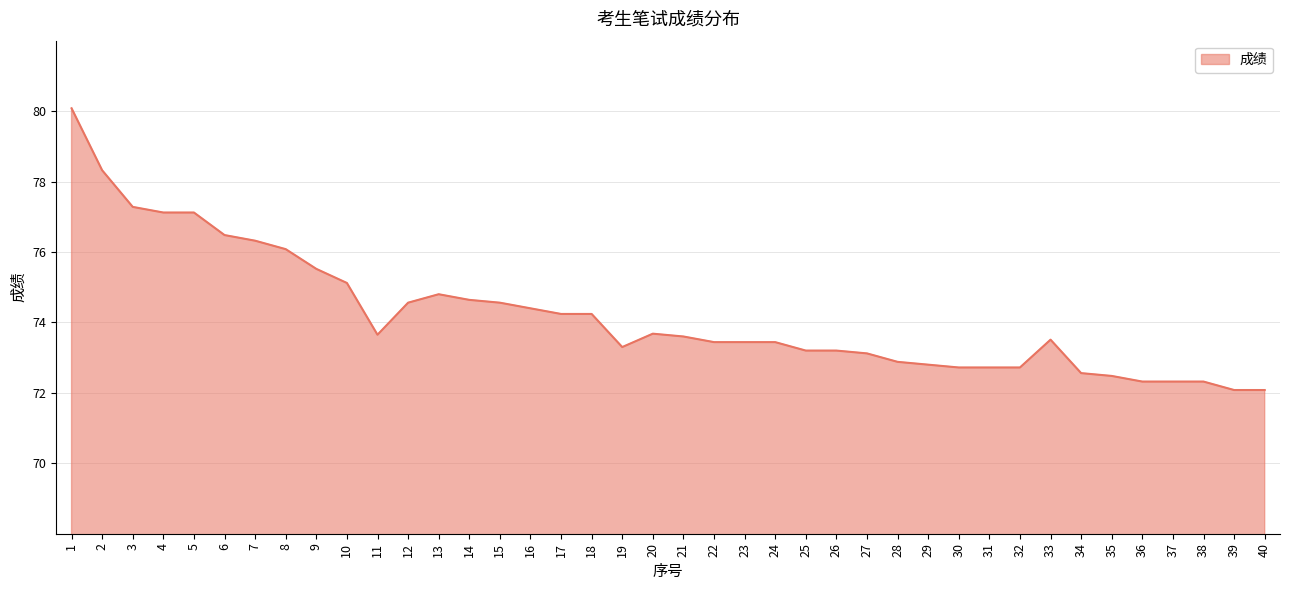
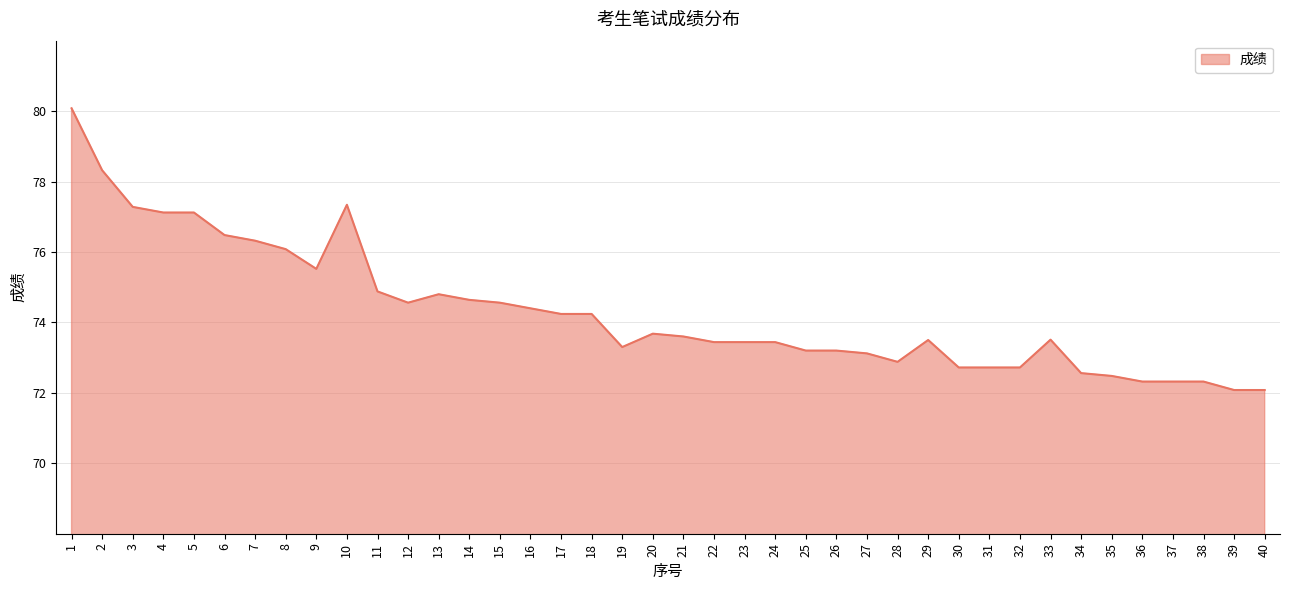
  {
    "1": 80.1,
    "2": 78.3,
    "3": 77.3,
    "4": 77.1,
    "5": 77.1,
    "6": 76.5,
    "7": 76.3,
    "8": 76.1,
    "9": 75.5,
-   "10": 75.1,
-   "11": 73.7,
+   "10": 77.3,
+   "11": 74.9,
    "12": 74.6,
    "13": 74.8,
    "14": 74.6,
    "15": 74.6,
    "16": 74.4,
    "17": 74.2,
    "18": 74.2,
    "19": 73.3,
    "20": 73.7,
    "21": 73.6,
    "22": 73.4,
    "23": 73.4,
    "24": 73.4,
    "25": 73.2,
    "26": 73.2,
    "27": 73.1,
    "28": 72.9,
-   "29": 72.8,
+   "29": 73.5,
    "30": 72.7,
    "31": 72.7,
    "32": 72.7,
    "33": 73.5,
    "34": 72.6,
    "35": 72.5,
    "36": 72.3,
    "37": 72.3,
    "38": 72.3,
    "39": 72.1,
    "40": 72.1
  }
